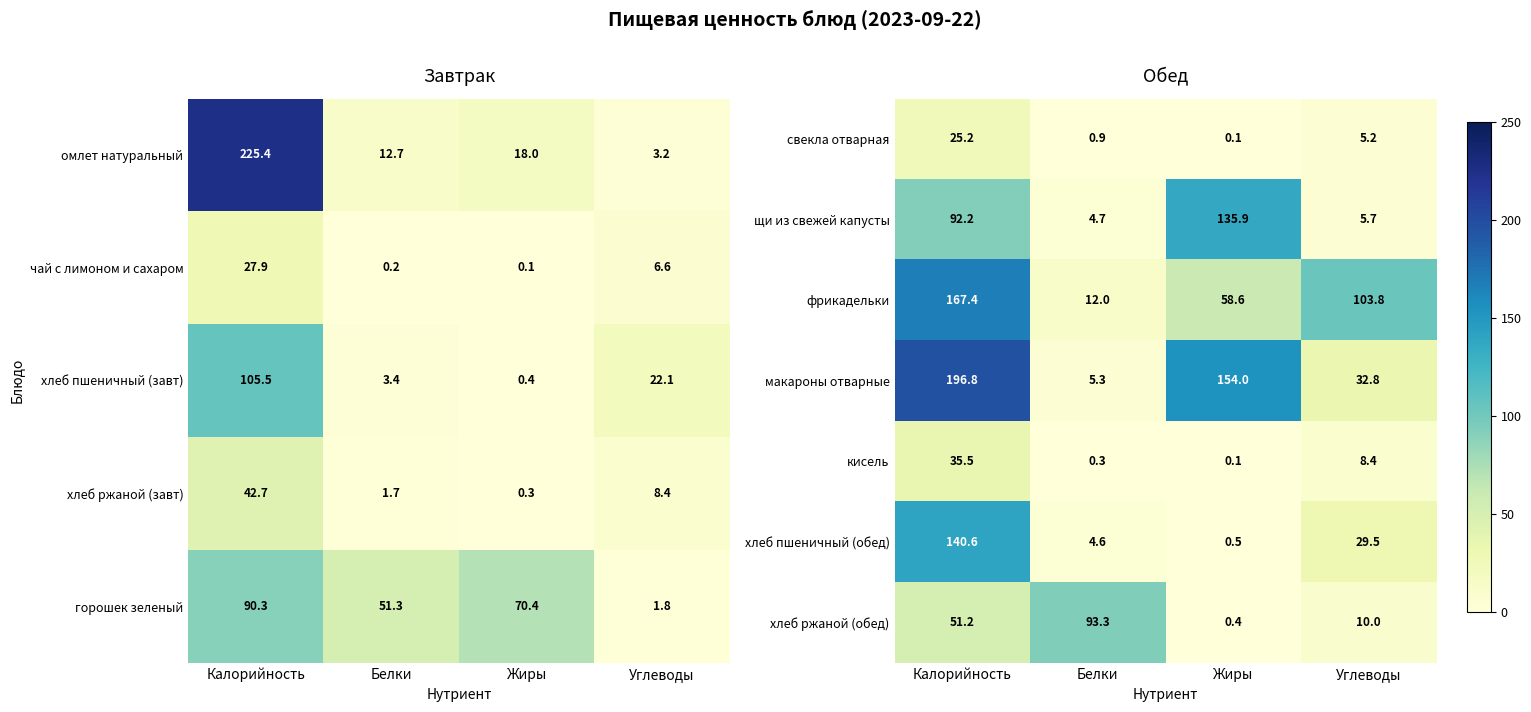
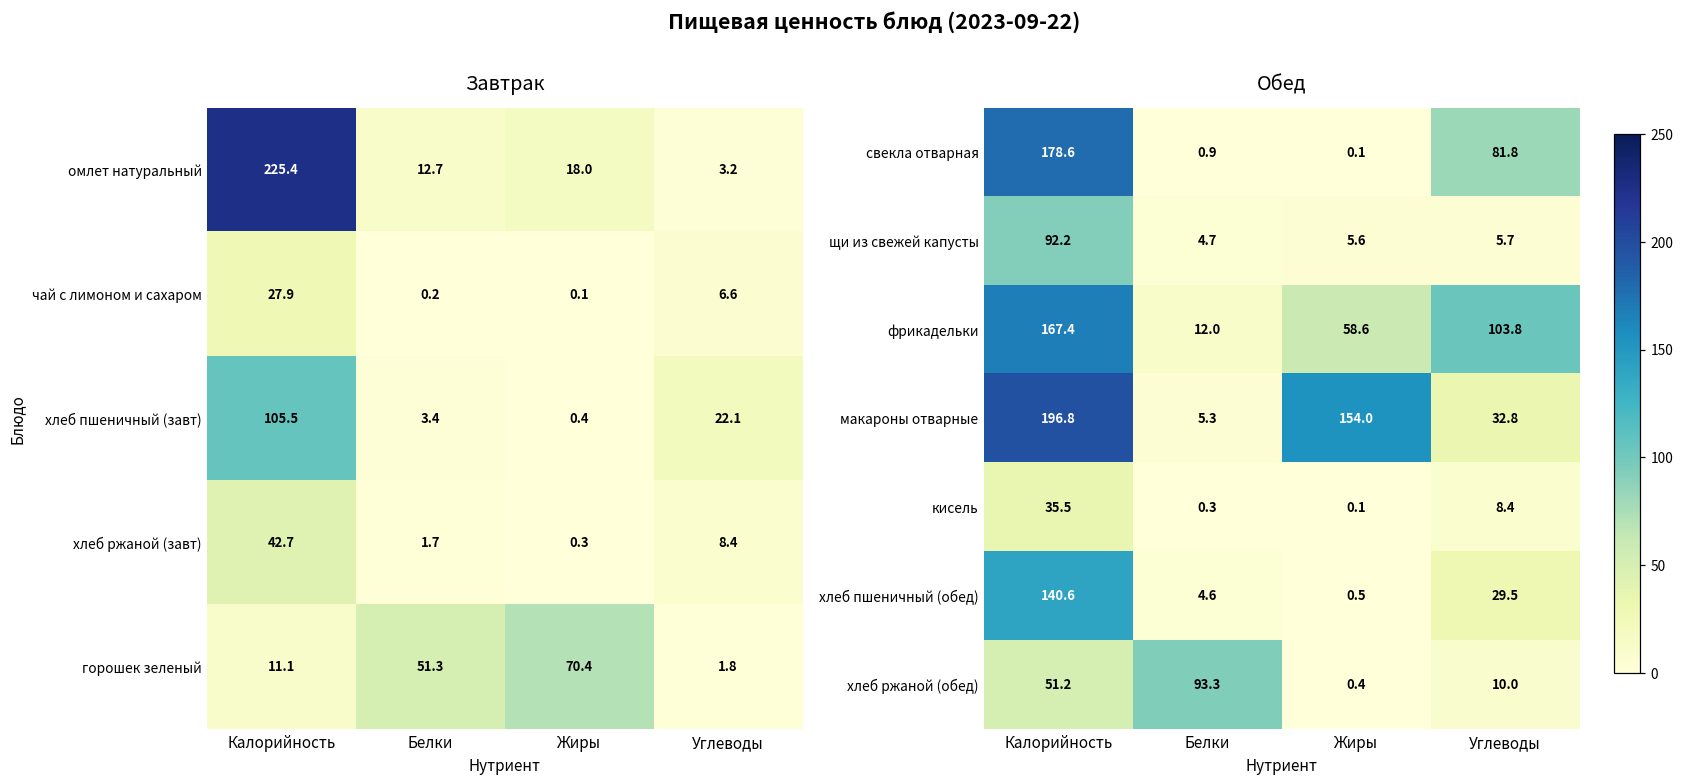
  {
    "Завтрак": {
      "омлет натуральный": {
        "Калорийность": 225.4,
        "Белки": 12.7,
        "Жиры": 18.0,
        "Углеводы": 3.2
      },
      "чай с лимоном и сахаром": {
        "Калорийность": 27.9,
        "Белки": 0.2,
        "Жиры": 0.1,
        "Углеводы": 6.6
      },
      "хлеб пшеничный (завт)": {
        "Калорийность": 105.5,
        "Белки": 3.4,
        "Жиры": 0.4,
        "Углеводы": 22.1
      },
      "хлеб ржаной (завт)": {
        "Калорийность": 42.7,
        "Белки": 1.7,
        "Жиры": 0.3,
        "Углеводы": 8.4
      },
      "горошек зеленый": {
-       "Калорийность": 90.3,
+       "Калорийность": 11.1,
        "Белки": 51.3,
        "Жиры": 70.4,
        "Углеводы": 1.8
      }
    },
    "Обед": {
      "свекла отварная": {
-       "Калорийность": 25.2,
+       "Калорийность": 178.6,
        "Белки": 0.9,
        "Жиры": 0.1,
-       "Углеводы": 5.2
+       "Углеводы": 81.8
      },
      "щи из свежей капусты": {
        "Калорийность": 92.2,
        "Белки": 4.7,
-       "Жиры": 135.9,
+       "Жиры": 5.6,
        "Углеводы": 5.7
      },
      "фрикадельки": {
        "Калорийность": 167.4,
        "Белки": 12.0,
        "Жиры": 58.6,
        "Углеводы": 103.8
      },
      "макароны отварные": {
        "Калорийность": 196.8,
        "Белки": 5.3,
        "Жиры": 154.0,
        "Углеводы": 32.8
      },
      "кисель": {
        "Калорийность": 35.5,
        "Белки": 0.3,
        "Жиры": 0.1,
        "Углеводы": 8.4
      },
      "хлеб пшеничный (обед)": {
        "Калорийность": 140.6,
        "Белки": 4.6,
        "Жиры": 0.5,
        "Углеводы": 29.5
      },
      "хлеб ржаной (обед)": {
        "Калорийность": 51.2,
        "Белки": 93.3,
        "Жиры": 0.4,
        "Углеводы": 10.0
      }
    }
  }
